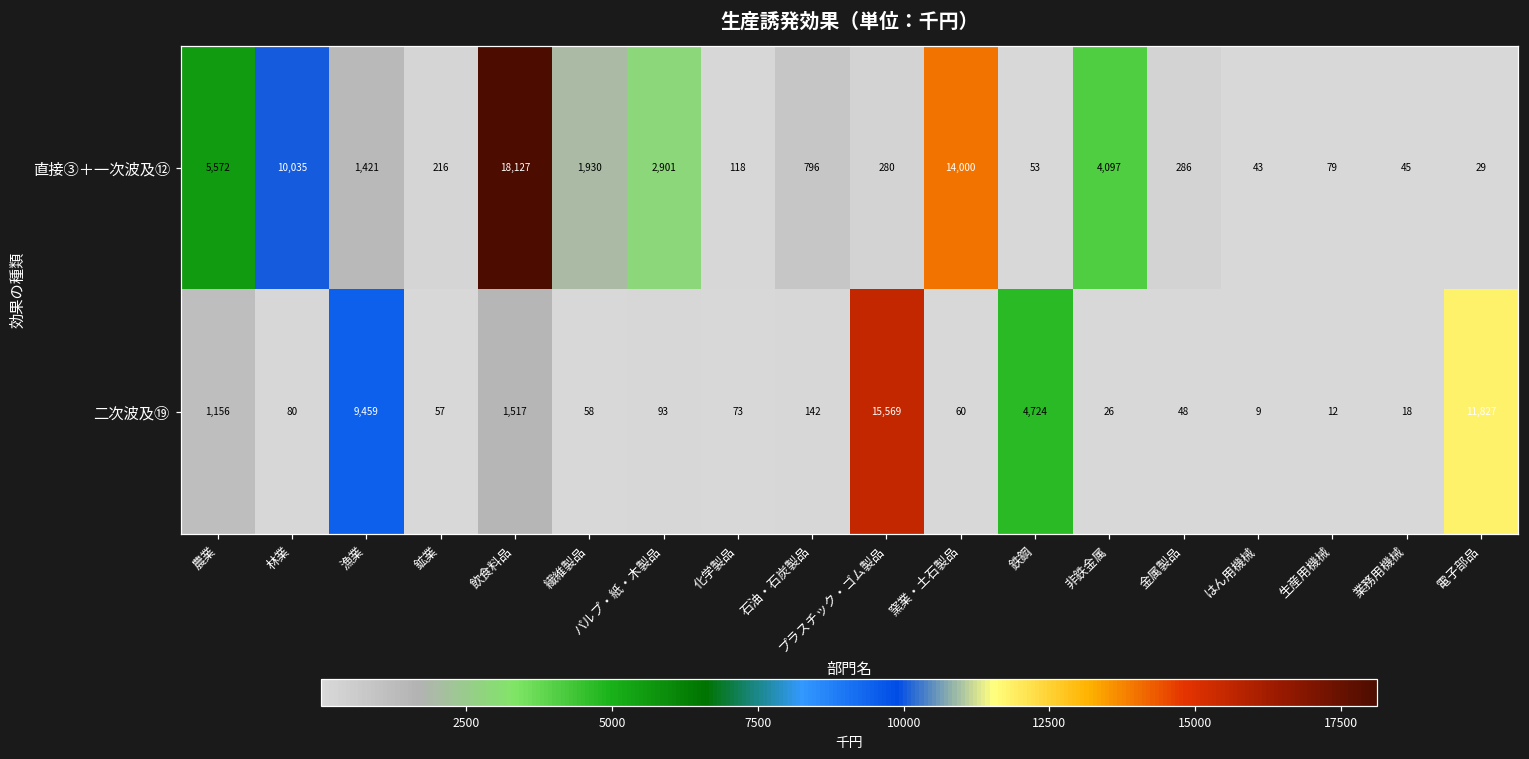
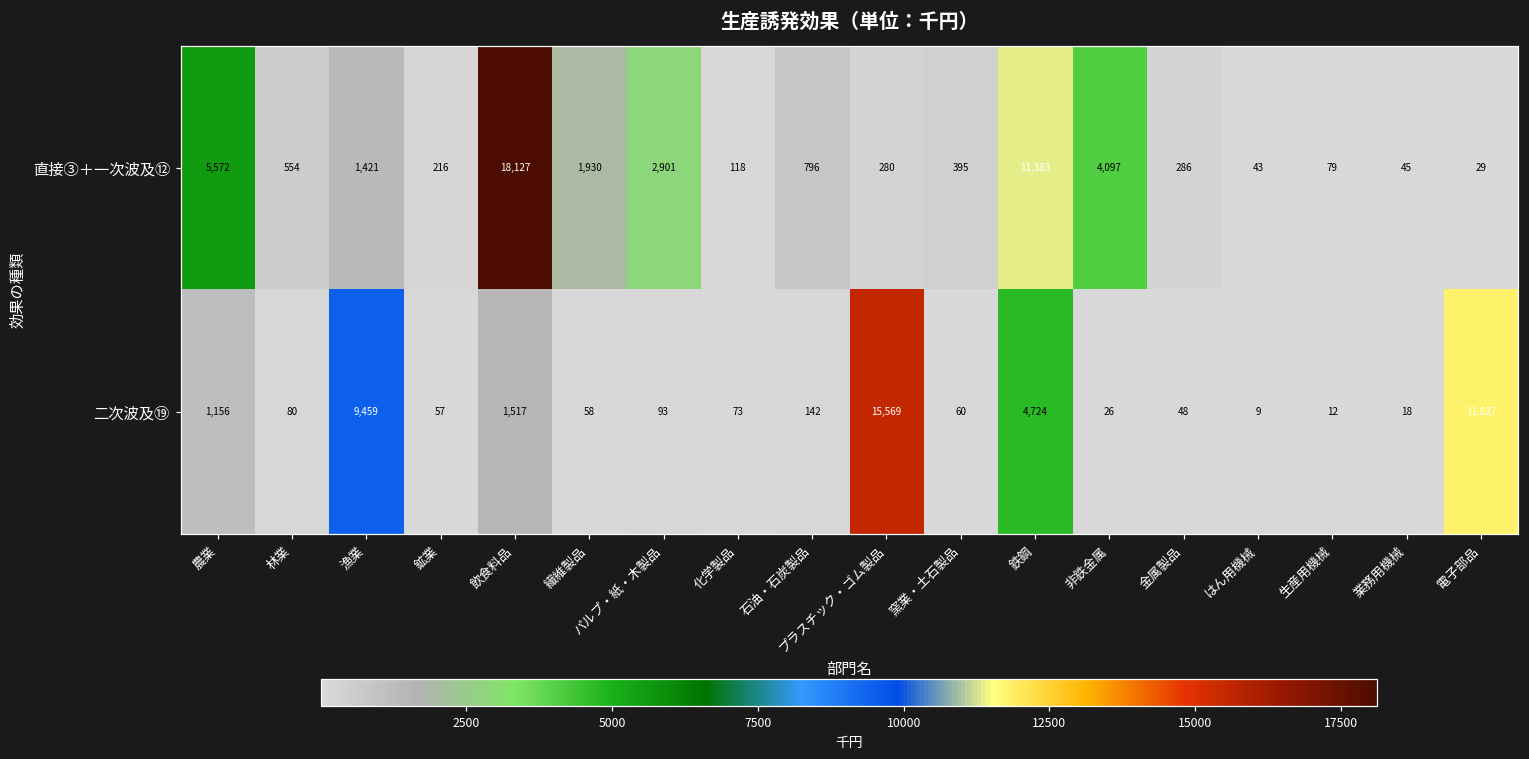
  {
    "直接③＋一次波及⑫": {
      "農業": "5,572",
-     "林業": "10,035",
+     "林業": "554",
      "漁業": "1,421",
      "鉱業": "216",
      "飲食料品": "18,127",
      "繊維製品": "1,930",
      "パルプ・紙・木製品": "2,901",
      "化学製品": "118",
      "石油・石炭製品": "796",
      "プラスチック・ゴム製品": "280",
-     "窯業・土石製品": "14,000",
-     "鉄鋼": "53",
+     "窯業・土石製品": "395",
+     "鉄鋼": "11,383",
      "非鉄金属": "4,097",
      "金属製品": "286",
      "はん用機械": "43",
      "生産用機械": "79",
      "業務用機械": "45",
      "電子部品": "29"
    },
    "二次波及⑲": {
      "農業": "1,156",
      "林業": "80",
      "漁業": "9,459",
      "鉱業": "57",
      "飲食料品": "1,517",
      "繊維製品": "58",
      "パルプ・紙・木製品": "93",
      "化学製品": "73",
      "石油・石炭製品": "142",
      "プラスチック・ゴム製品": "15,569",
      "窯業・土石製品": "60",
      "鉄鋼": "4,724",
      "非鉄金属": "26",
      "金属製品": "48",
      "はん用機械": "9",
      "生産用機械": "12",
      "業務用機械": "18",
      "電子部品": "11,827"
    }
  }
